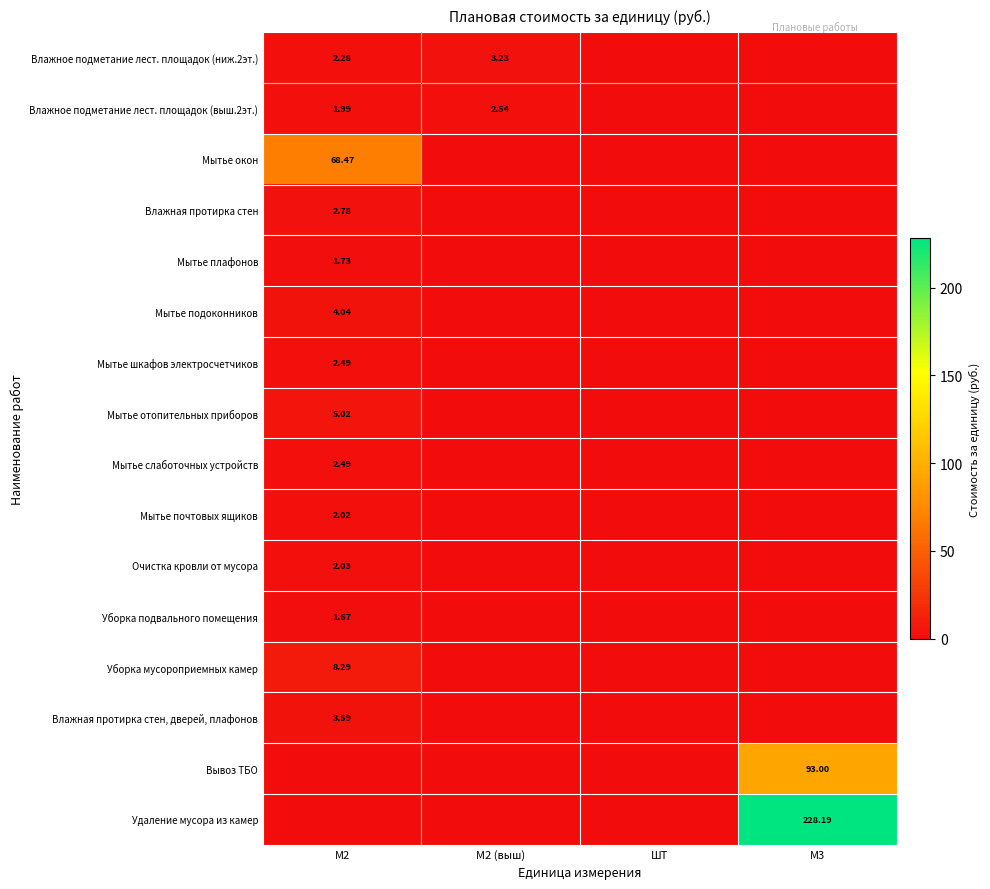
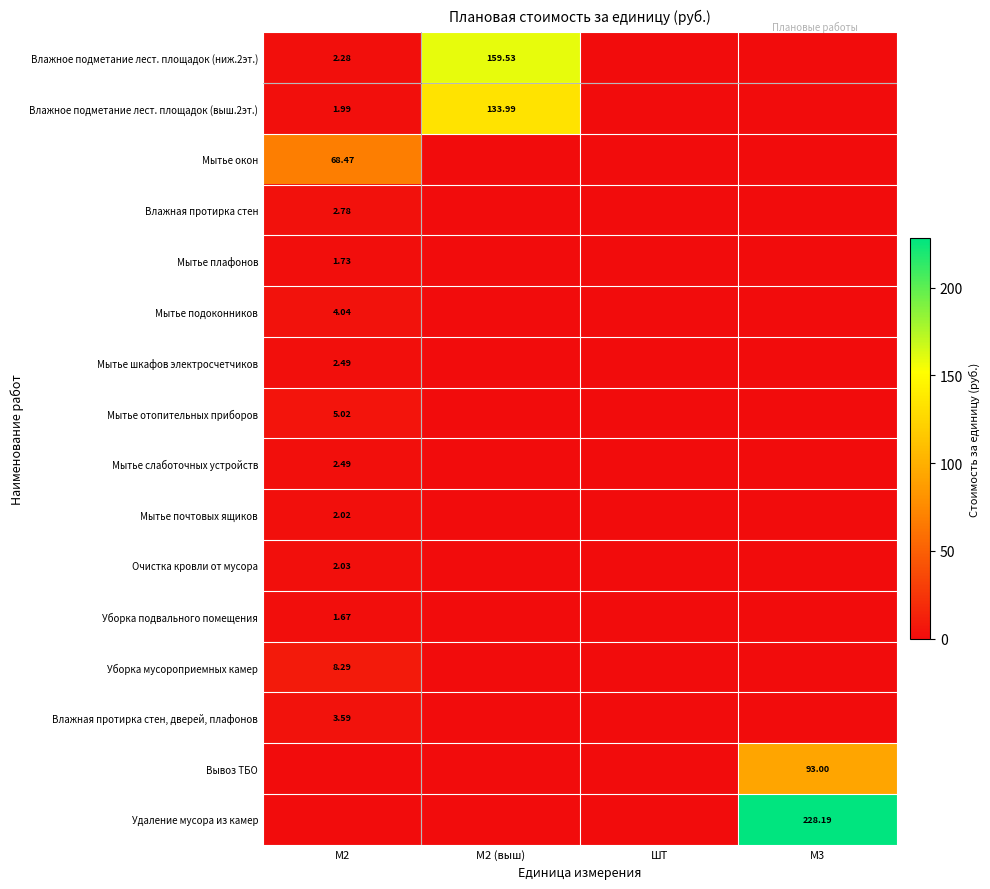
  {
    "Влажное подметание лест. площадок (ниж.2эт.)": {
      "М2": 2.28,
-     "М2 (выш)": 3.23
+     "М2 (выш)": 159.53
    },
    "Влажное подметание лест. площадок (выш.2эт.)": {
      "М2": 1.99,
-     "М2 (выш)": 2.54
+     "М2 (выш)": 133.99
    },
    "Мытье окон": {
      "М2": 68.47
    },
    "Влажная протирка стен": {
      "М2": 2.78
    },
    "Мытье плафонов": {
      "М2": 1.73
    },
    "Мытье подоконников": {
      "М2": 4.04
    },
    "Мытье шкафов электросчетчиков": {
      "М2": 2.49
    },
    "Мытье отопительных приборов": {
      "М2": 5.02
    },
    "Мытье слаботочных устройств": {
      "М2": 2.49
    },
    "Мытье почтовых ящиков": {
      "М2": 2.02
    },
    "Очистка кровли от мусора": {
      "М2": 2.03
    },
    "Уборка подвального помещения": {
      "М2": 1.67
    },
    "Уборка мусороприемных камер": {
      "М2": 8.29
    },
    "Влажная протирка стен, дверей, плафонов": {
      "М2": 3.59
    },
    "Вывоз ТБО": {
      "М3": 93.00
    },
    "Удаление мусора из камер": {
      "М3": 228.19
    }
  }
